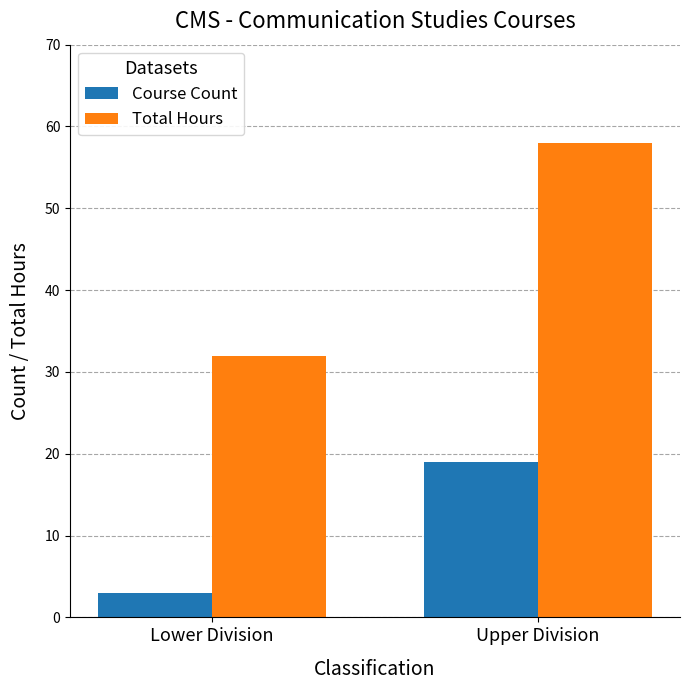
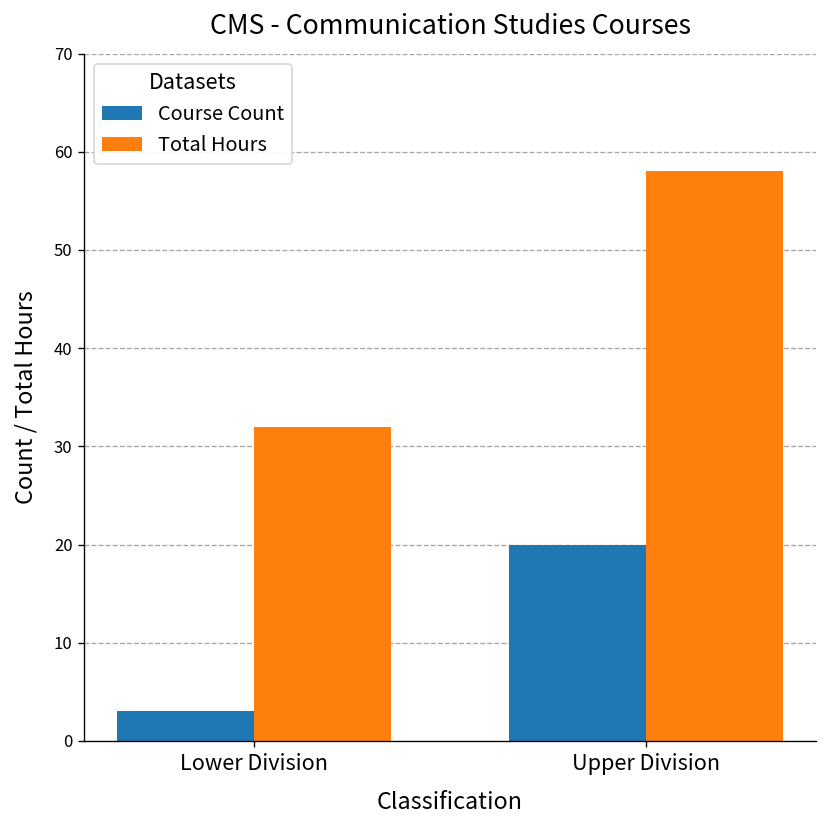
  {
    "Course Count": {
      "Lower Division": 3,
-     "Upper Division": 19
+     "Upper Division": 20
    },
    "Total Hours": {
      "Lower Division": 32,
      "Upper Division": 58
    }
  }
